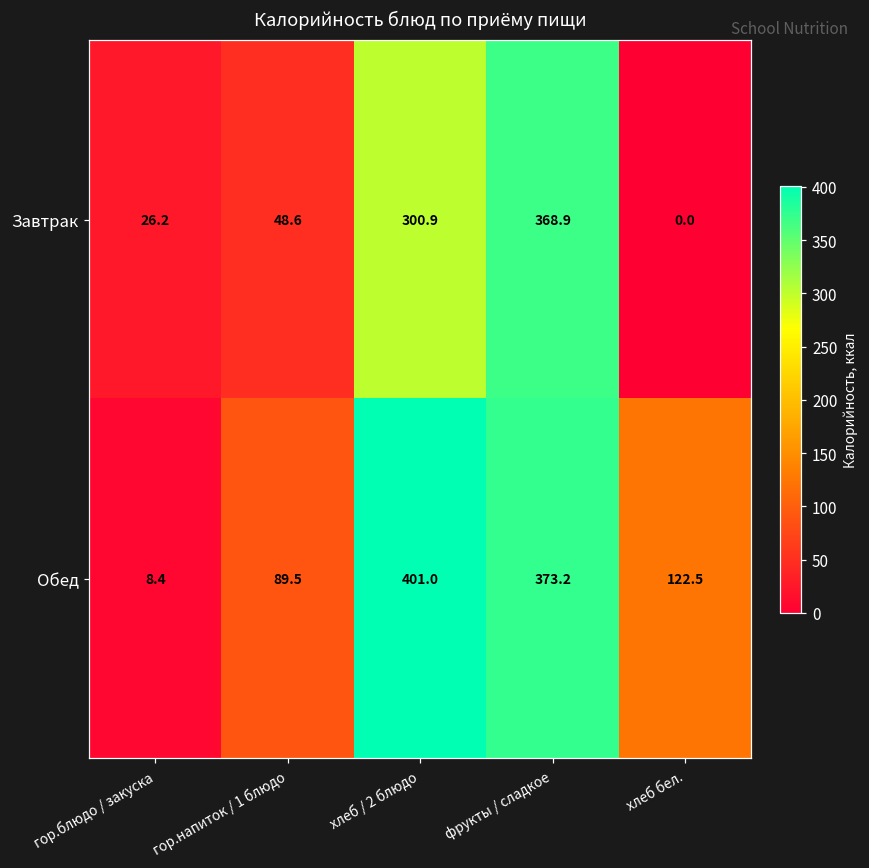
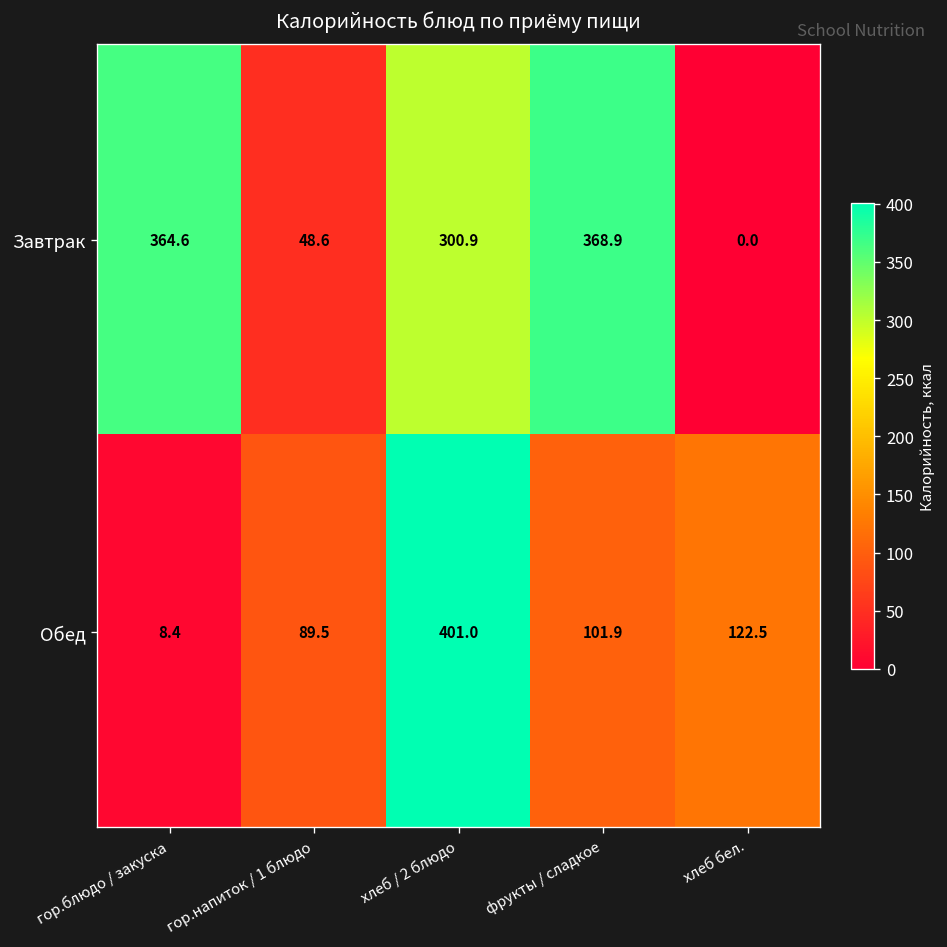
  {
    "Завтрак": {
-     "гор.блюдо / закуска": 26.2,
+     "гор.блюдо / закуска": 364.6,
      "гор.напиток / 1 блюдо": 48.6,
      "хлеб / 2 блюдо": 300.9,
      "фрукты / сладкое": 368.9,
      "хлеб бел.": 0.0
    },
    "Обед": {
      "гор.блюдо / закуска": 8.4,
      "гор.напиток / 1 блюдо": 89.5,
      "хлеб / 2 блюдо": 401.0,
-     "фрукты / сладкое": 373.2,
+     "фрукты / сладкое": 101.9,
      "хлеб бел.": 122.5
    }
  }
